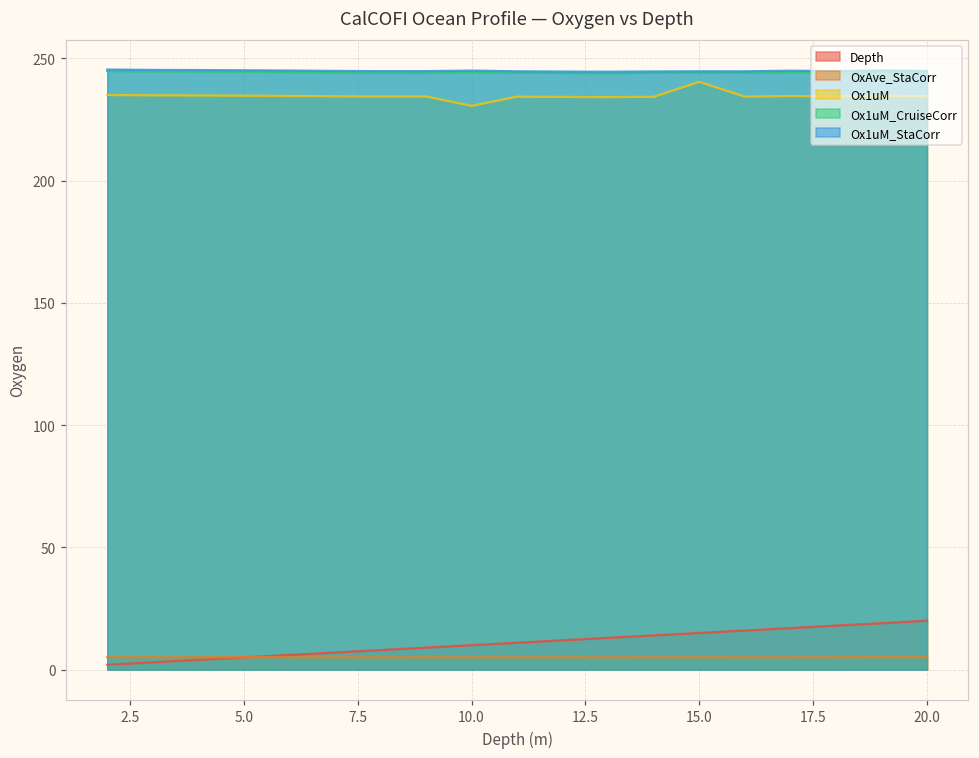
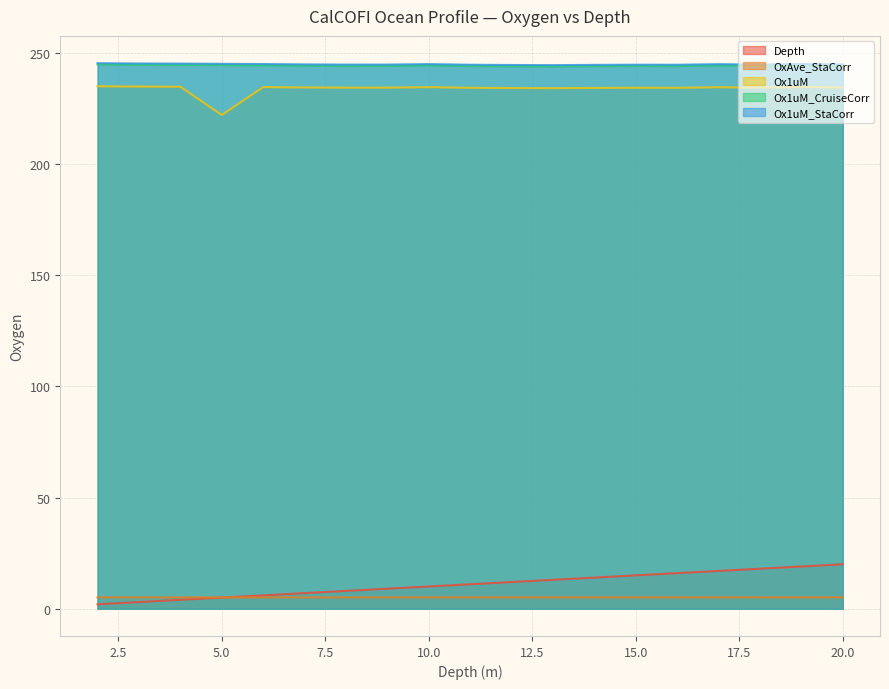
  {
    "Ox1uM": {
-     "5.0": 235,
-     "10.0": 231,
-     "15.0": 240
+     "5.0": 222,
+     "10.0": 235,
+     "15.0": 234
    }
  }
